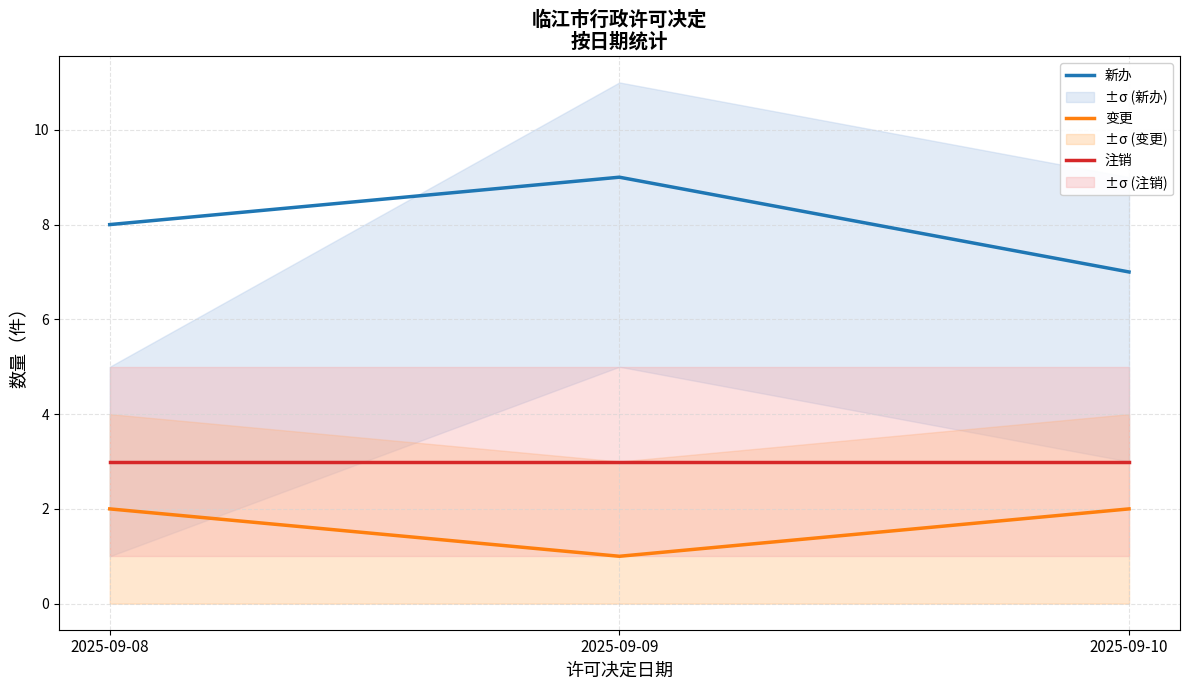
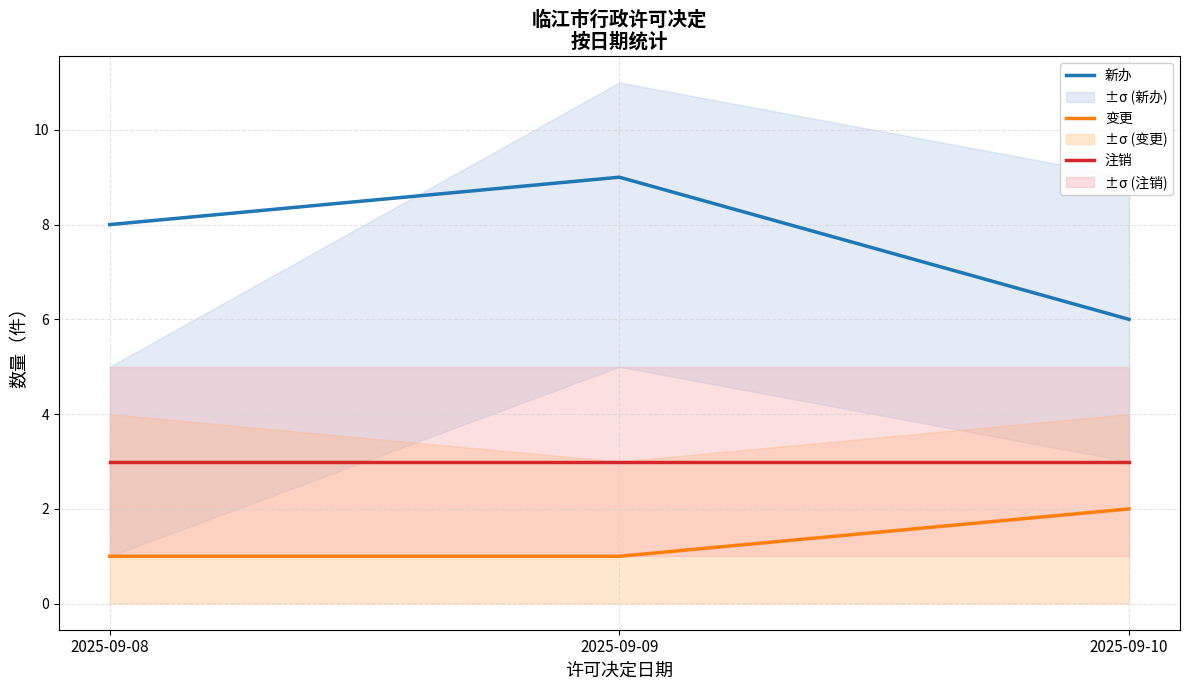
  {
    "新办": {
      "2025-09-08": 8,
      "2025-09-09": 9,
-     "2025-09-10": 7
+     "2025-09-10": 6
    },
    "变更": {
-     "2025-09-08": 2,
+     "2025-09-08": 1,
      "2025-09-09": 1,
      "2025-09-10": 2
    },
    "注销": {
      "2025-09-08": 3,
      "2025-09-10": 3
    }
  }
